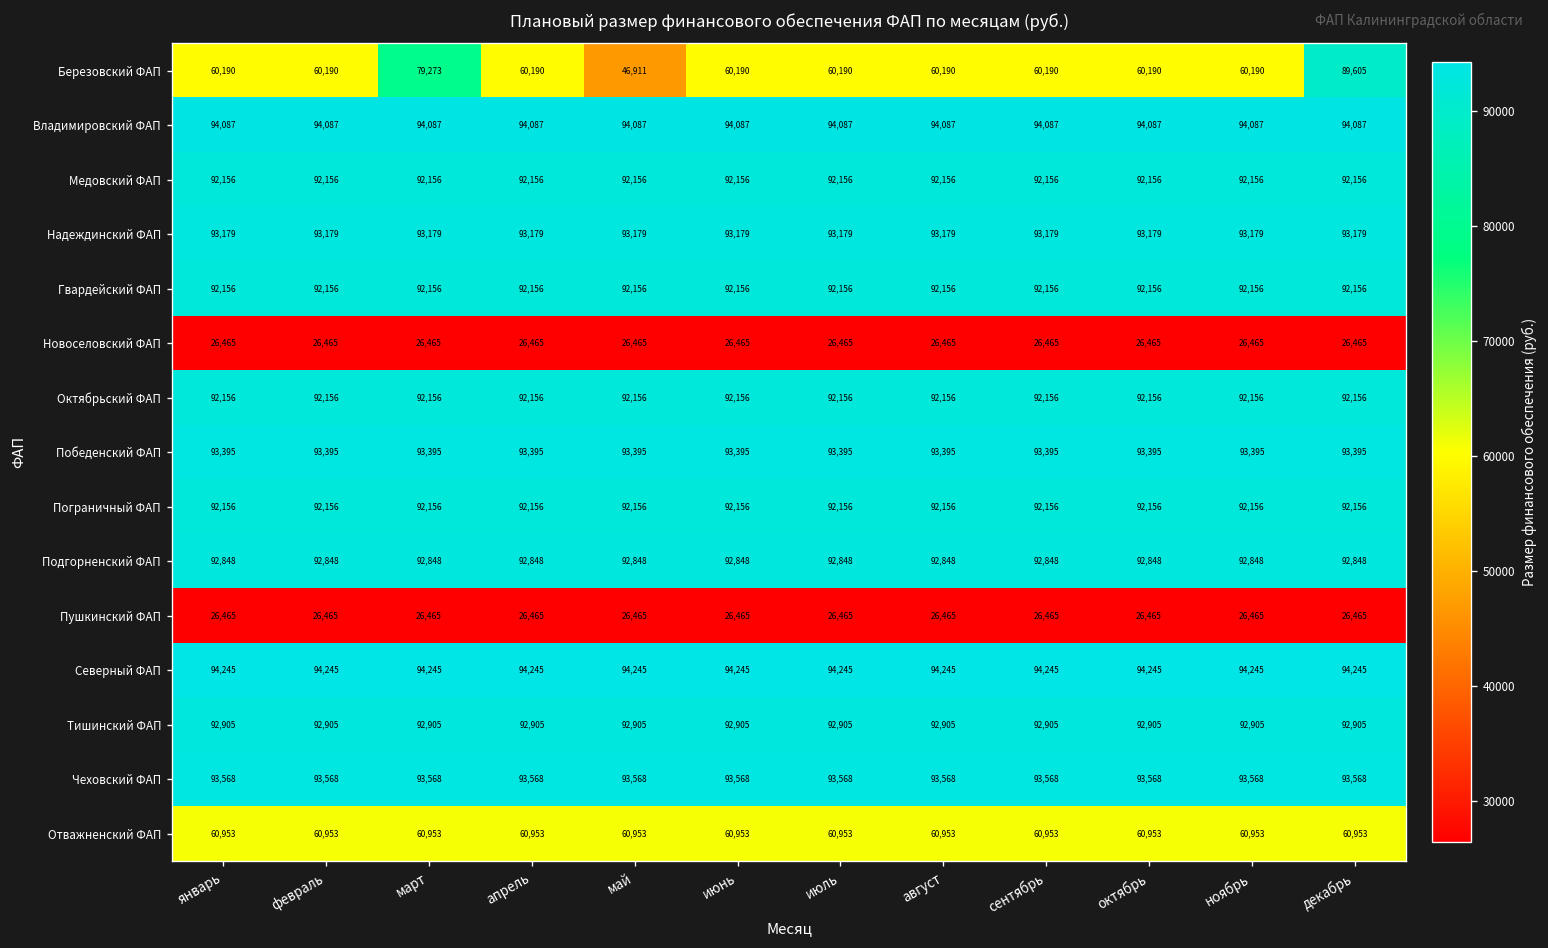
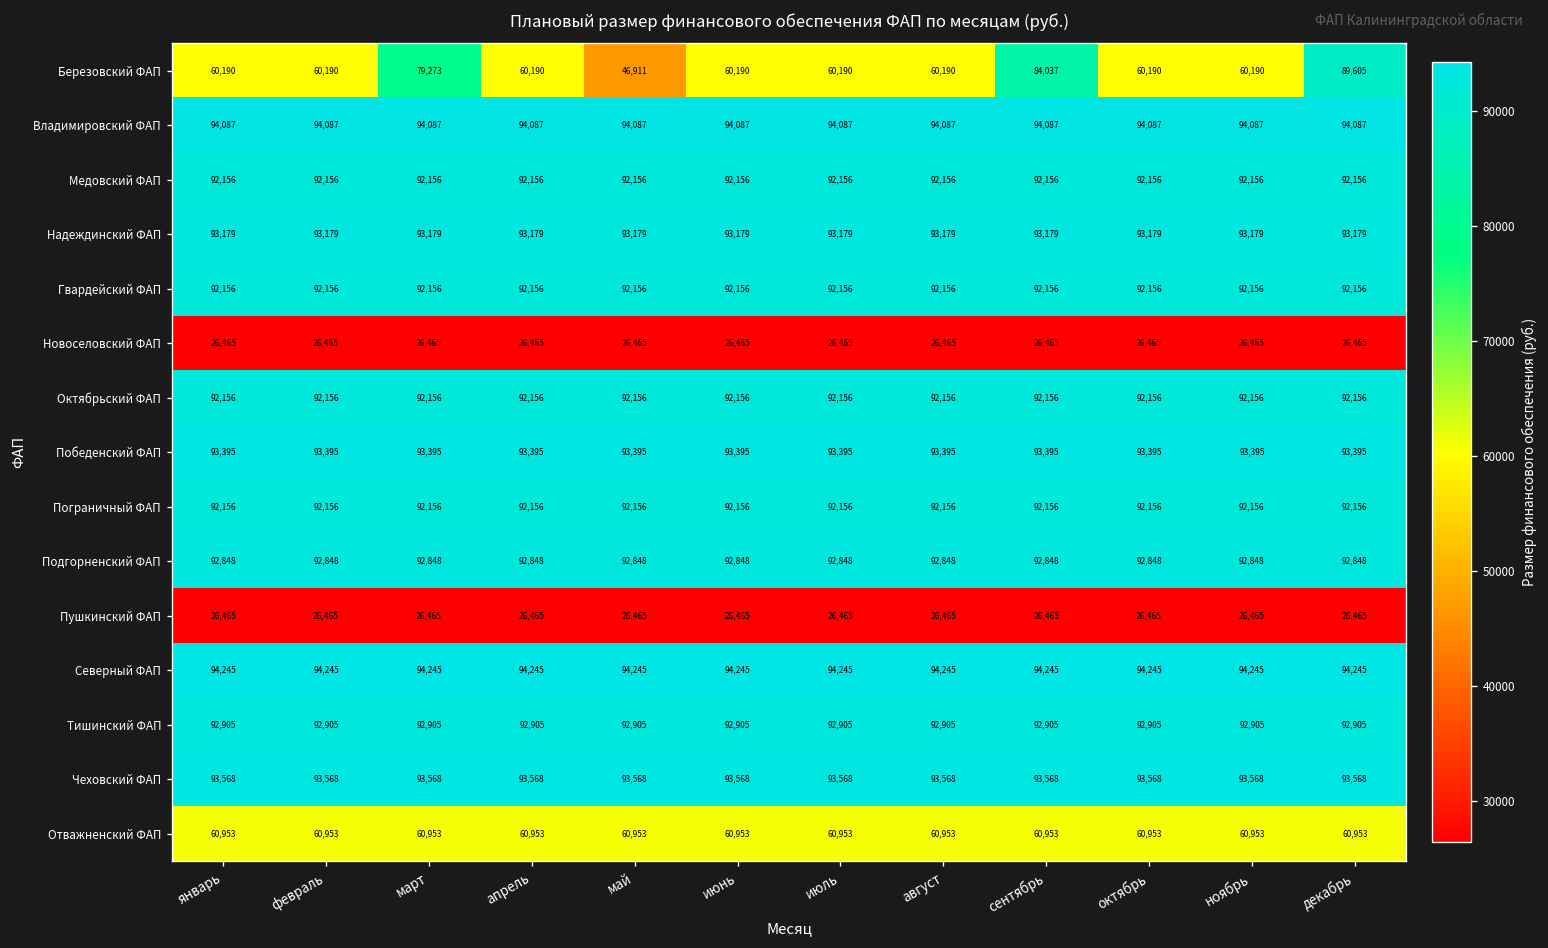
  {
    "Березовский ФАП": {
      "январь": "60,190",
      "февраль": "60,190",
      "март": "79,273",
      "апрель": "60,190",
      "май": "46,911",
      "июнь": "60,190",
      "июль": "60,190",
      "август": "60,190",
-     "сентябрь": "60,190",
+     "сентябрь": "84,037",
      "октябрь": "60,190",
      "ноябрь": "60,190",
      "декабрь": "89,605"
    },
    "Владимировский ФАП": {
      "январь": "94,087",
      "февраль": "94,087",
      "март": "94,087",
      "апрель": "94,087",
      "май": "94,087",
      "июнь": "94,087",
      "июль": "94,087",
      "август": "94,087",
      "сентябрь": "94,087",
      "октябрь": "94,087",
      "ноябрь": "94,087",
      "декабрь": "94,087"
    },
    "Медовский ФАП": {
      "январь": "92,156",
      "февраль": "92,156",
      "март": "92,156",
      "апрель": "92,156",
      "май": "92,156",
      "июнь": "92,156",
      "июль": "92,156",
      "август": "92,156",
      "сентябрь": "92,156",
      "октябрь": "92,156",
      "ноябрь": "92,156",
      "декабрь": "92,156"
    },
    "Надеждинский ФАП": {
      "январь": "93,179",
      "февраль": "93,179",
      "март": "93,179",
      "апрель": "93,179",
      "май": "93,179",
      "июнь": "93,179",
      "июль": "93,179",
      "август": "93,179",
      "сентябрь": "93,179",
      "октябрь": "93,179",
      "ноябрь": "93,179",
      "декабрь": "93,179"
    },
    "Гвардейский ФАП": {
      "январь": "92,156",
      "февраль": "92,156",
      "март": "92,156",
      "апрель": "92,156",
      "май": "92,156",
      "июнь": "92,156",
      "июль": "92,156",
      "август": "92,156",
      "сентябрь": "92,156",
      "октябрь": "92,156",
      "ноябрь": "92,156",
      "декабрь": "92,156"
    },
    "Новоселовский ФАП": {
      "январь": "26,465",
      "февраль": "26,465",
      "март": "26,465",
      "апрель": "26,465",
      "май": "26,465",
      "июнь": "26,465",
      "июль": "26,465",
      "август": "26,465",
      "сентябрь": "26,465",
      "октябрь": "26,465",
      "ноябрь": "26,465",
      "декабрь": "26,465"
    },
    "Октябрьский ФАП": {
      "январь": "92,156",
      "февраль": "92,156",
      "март": "92,156",
      "апрель": "92,156",
      "май": "92,156",
      "июнь": "92,156",
      "июль": "92,156",
      "август": "92,156",
      "сентябрь": "92,156",
      "октябрь": "92,156",
      "ноябрь": "92,156",
      "декабрь": "92,156"
    },
    "Победенский ФАП": {
      "январь": "93,395",
      "февраль": "93,395",
      "март": "93,395",
      "апрель": "93,395",
      "май": "93,395",
      "июнь": "93,395",
      "июль": "93,395",
      "август": "93,395",
      "сентябрь": "93,395",
      "октябрь": "93,395",
      "ноябрь": "93,395",
      "декабрь": "93,395"
    },
    "Пограничный ФАП": {
      "январь": "92,156",
      "февраль": "92,156",
      "март": "92,156",
      "апрель": "92,156",
      "май": "92,156",
      "июнь": "92,156",
      "июль": "92,156",
      "август": "92,156",
      "сентябрь": "92,156",
      "октябрь": "92,156",
      "ноябрь": "92,156",
      "декабрь": "92,156"
    },
    "Подгорненский ФАП": {
      "январь": "92,848",
      "февраль": "92,848",
      "март": "92,848",
      "апрель": "92,848",
      "май": "92,848",
      "июнь": "92,848",
      "июль": "92,848",
      "август": "92,848",
      "сентябрь": "92,848",
      "октябрь": "92,848",
      "ноябрь": "92,848",
      "декабрь": "92,848"
    },
    "Пушкинский ФАП": {
      "январь": "26,465",
      "февраль": "26,465",
      "март": "26,465",
      "апрель": "26,465",
      "май": "26,465",
      "июнь": "26,465",
      "июль": "26,465",
      "август": "26,465",
      "сентябрь": "26,465",
      "октябрь": "26,465",
      "ноябрь": "26,465",
      "декабрь": "26,465"
    },
    "Северный ФАП": {
      "январь": "94,245",
      "февраль": "94,245",
      "март": "94,245",
      "апрель": "94,245",
      "май": "94,245",
      "июнь": "94,245",
      "июль": "94,245",
      "август": "94,245",
      "сентябрь": "94,245",
      "октябрь": "94,245",
      "ноябрь": "94,245",
      "декабрь": "94,245"
    },
    "Тишинский ФАП": {
      "январь": "92,905",
      "февраль": "92,905",
      "март": "92,905",
      "апрель": "92,905",
      "май": "92,905",
      "июнь": "92,905",
      "июль": "92,905",
      "август": "92,905",
      "сентябрь": "92,905",
      "октябрь": "92,905",
      "ноябрь": "92,905",
      "декабрь": "92,905"
    },
    "Чеховский ФАП": {
      "январь": "93,568",
      "февраль": "93,568",
      "март": "93,568",
      "апрель": "93,568",
      "май": "93,568",
      "июнь": "93,568",
      "июль": "93,568",
      "август": "93,568",
      "сентябрь": "93,568",
      "октябрь": "93,568",
      "ноябрь": "93,568",
      "декабрь": "93,568"
    },
    "Отважненский ФАП": {
      "январь": "60,953",
      "февраль": "60,953",
      "март": "60,953",
      "апрель": "60,953",
      "май": "60,953",
      "июнь": "60,953",
      "июль": "60,953",
      "август": "60,953",
      "сентябрь": "60,953",
      "октябрь": "60,953",
      "ноябрь": "60,953",
      "декабрь": "60,953"
    }
  }
